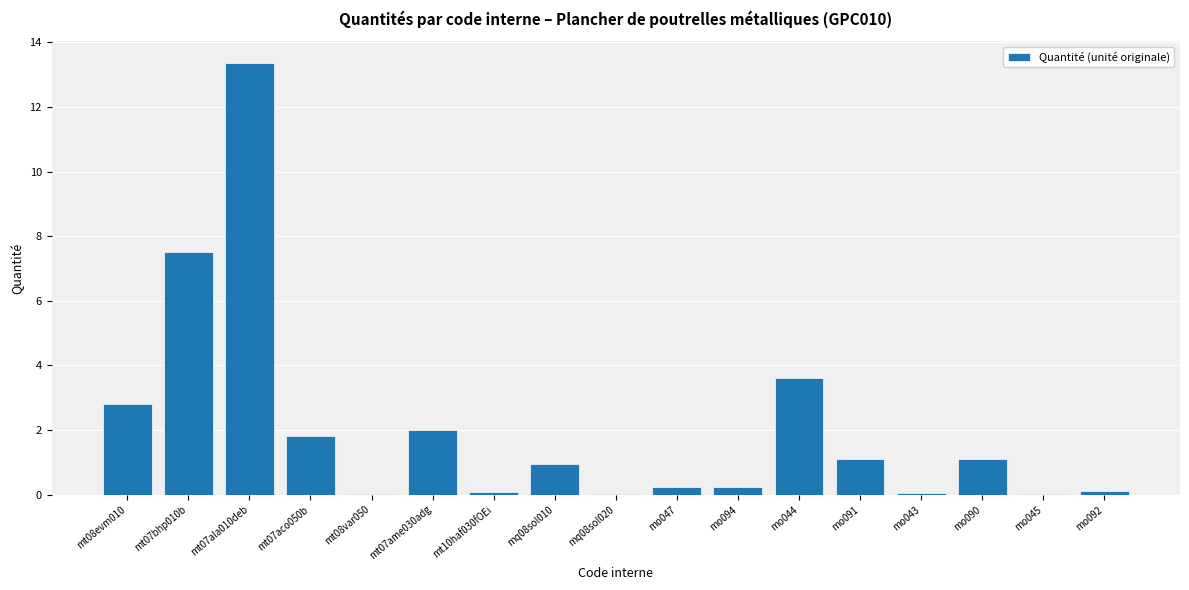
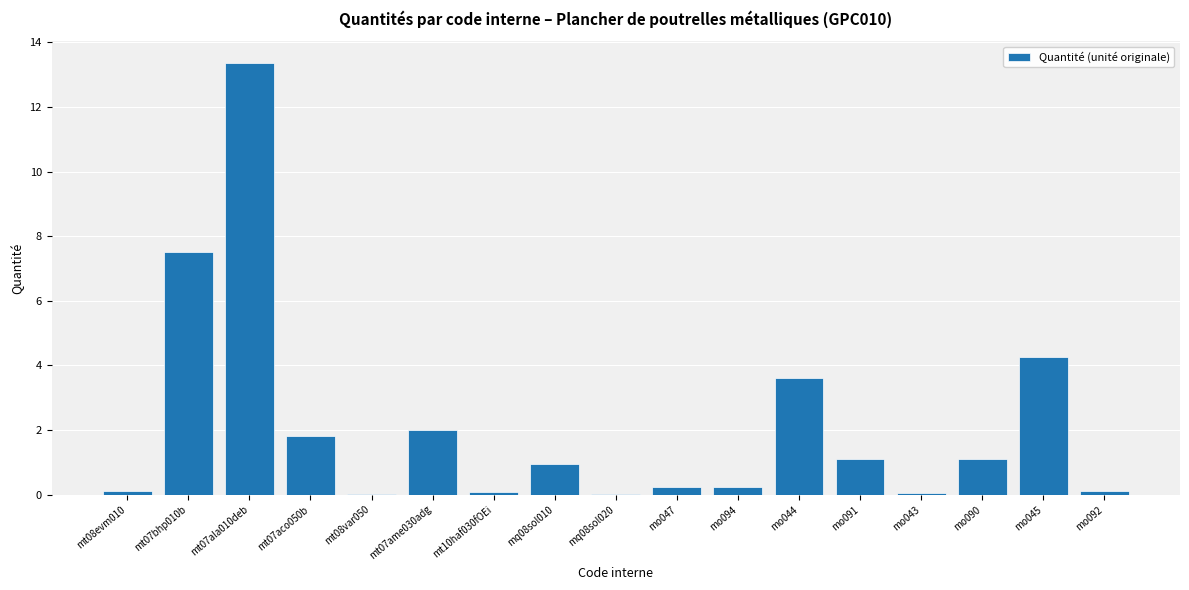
  {
-   "mt08evm010": 2.8,
+   "mt08evm010": 0.1,
    "mt07bhp010b": 7.5,
    "mt07ala010deb": 13.4,
    "mt07aco050b": 1.8,
    "mt07ame030adg": 2.0,
    "mt10haf030fOEi": 0.1,
    "mq08sol010": 0.9,
    "mo047": 0.2,
    "mo094": 0.2,
    "mo044": 3.6,
    "mo091": 1.1,
    "mo090": 1.1,
-   "mo045": 0.0,
+   "mo045": 4.3,
    "mo092": 0.1
  }
